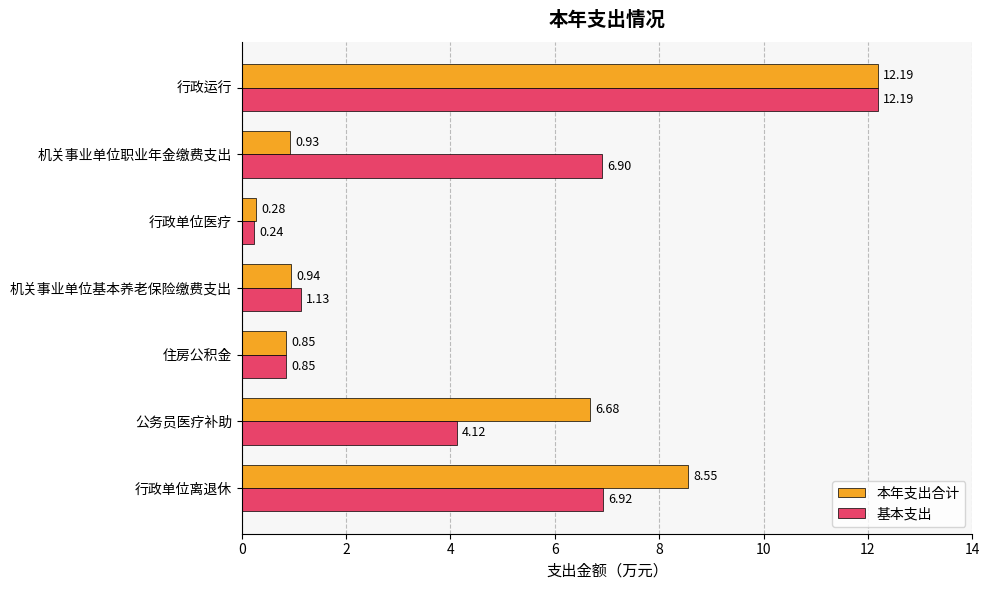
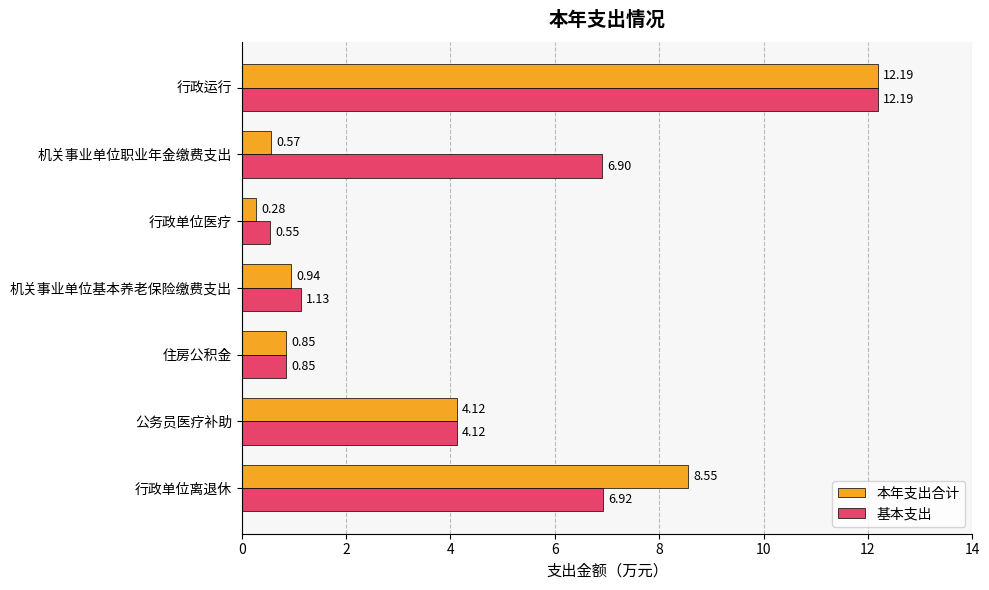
  {
    "本年支出合计": {
      "行政运行": 12.19,
-     "机关事业单位职业年金缴费支出": 0.93,
+     "机关事业单位职业年金缴费支出": 0.57,
      "行政单位医疗": 0.28,
      "机关事业单位基本养老保险缴费支出": 0.94,
      "住房公积金": 0.85,
-     "公务员医疗补助": 6.68,
+     "公务员医疗补助": 4.12,
      "行政单位离退休": 8.55
    },
    "基本支出": {
      "行政运行": 12.19,
      "机关事业单位职业年金缴费支出": 6.90,
-     "行政单位医疗": 0.24,
+     "行政单位医疗": 0.55,
      "机关事业单位基本养老保险缴费支出": 1.13,
      "住房公积金": 0.85,
      "公务员医疗补助": 4.12,
      "行政单位离退休": 6.92
    }
  }
